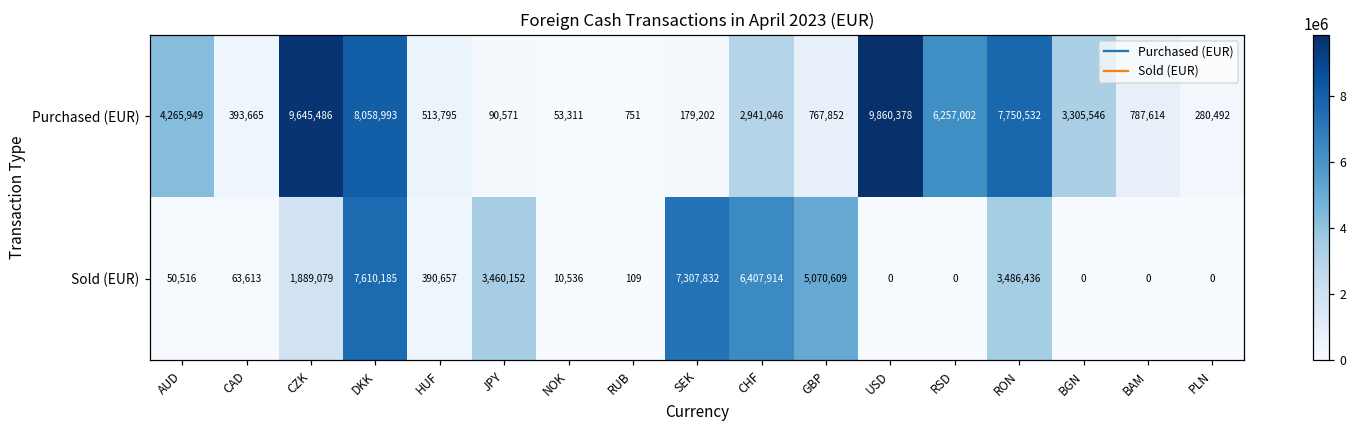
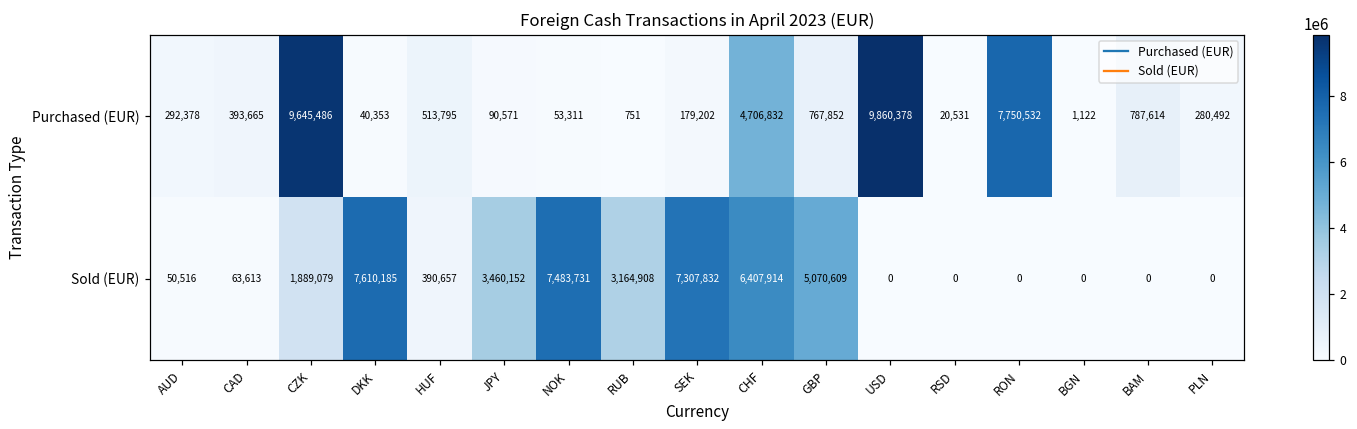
  {
    "Purchased (EUR)": {
-     "AUD": "4,265,949",
+     "AUD": "292,378",
      "CAD": "393,665",
      "CZK": "9,645,486",
-     "DKK": "8,058,993",
+     "DKK": "40,353",
      "HUF": "513,795",
      "JPY": "90,571",
      "NOK": "53,311",
      "RUB": "751",
      "SEK": "179,202",
-     "CHF": "2,941,046",
+     "CHF": "4,706,832",
      "GBP": "767,852",
      "USD": "9,860,378",
-     "RSD": "6,257,002",
+     "RSD": "20,531",
      "RON": "7,750,532",
-     "BGN": "3,305,546",
+     "BGN": "1,122",
      "BAM": "787,614",
      "PLN": "280,492"
    },
    "Sold (EUR)": {
      "AUD": "50,516",
      "CAD": "63,613",
      "CZK": "1,889,079",
      "DKK": "7,610,185",
      "HUF": "390,657",
      "JPY": "3,460,152",
-     "NOK": "10,536",
-     "RUB": "109",
+     "NOK": "7,483,731",
+     "RUB": "3,164,908",
      "SEK": "7,307,832",
      "CHF": "6,407,914",
      "GBP": "5,070,609",
      "USD": "0",
      "RSD": "0",
-     "RON": "3,486,436",
+     "RON": "0",
      "BGN": "0",
      "BAM": "0",
      "PLN": "0"
    }
  }
